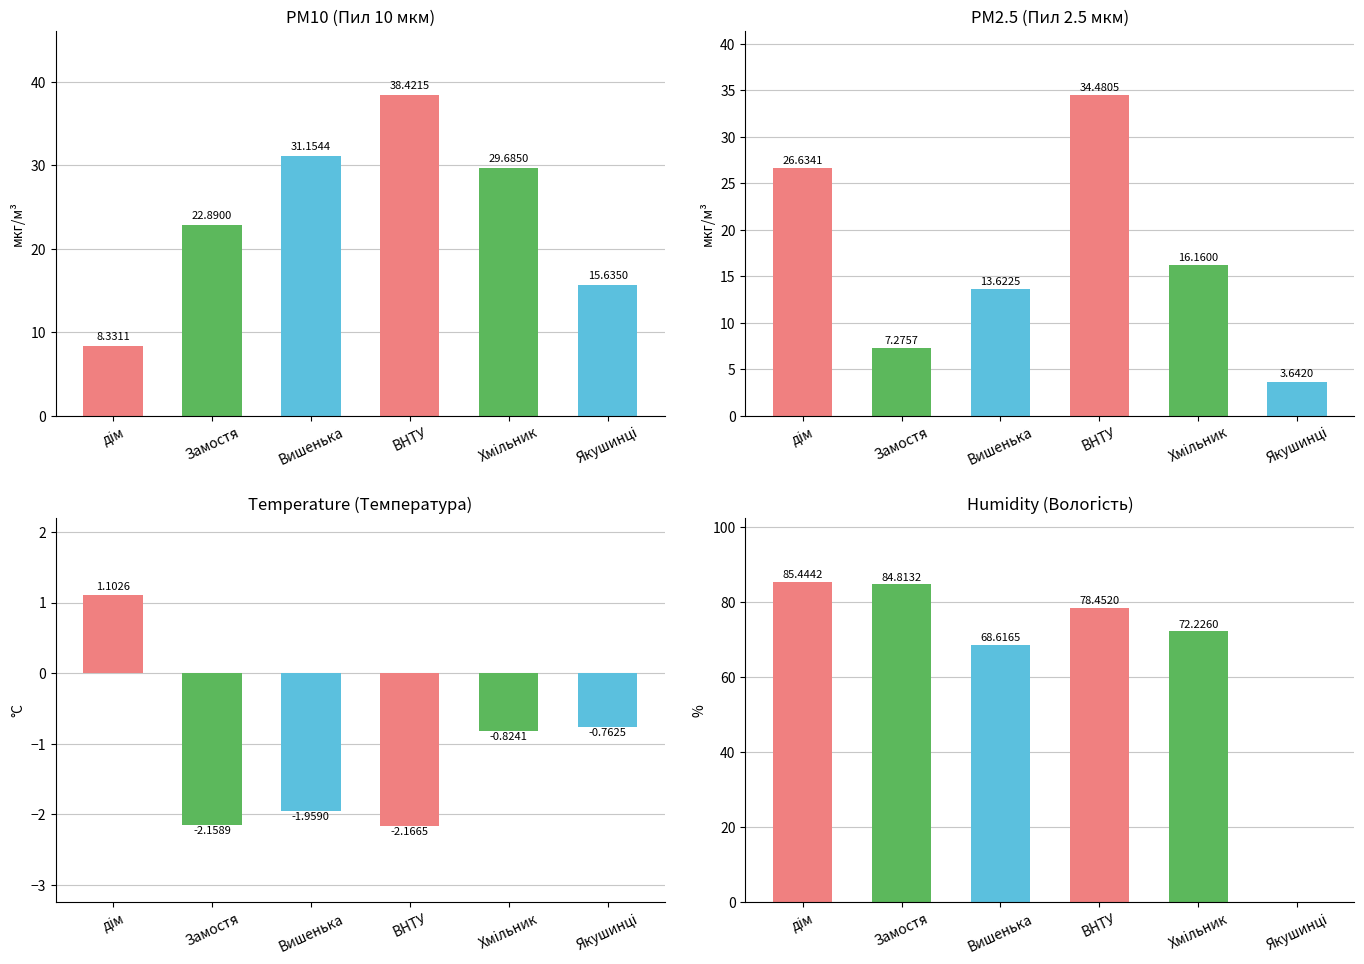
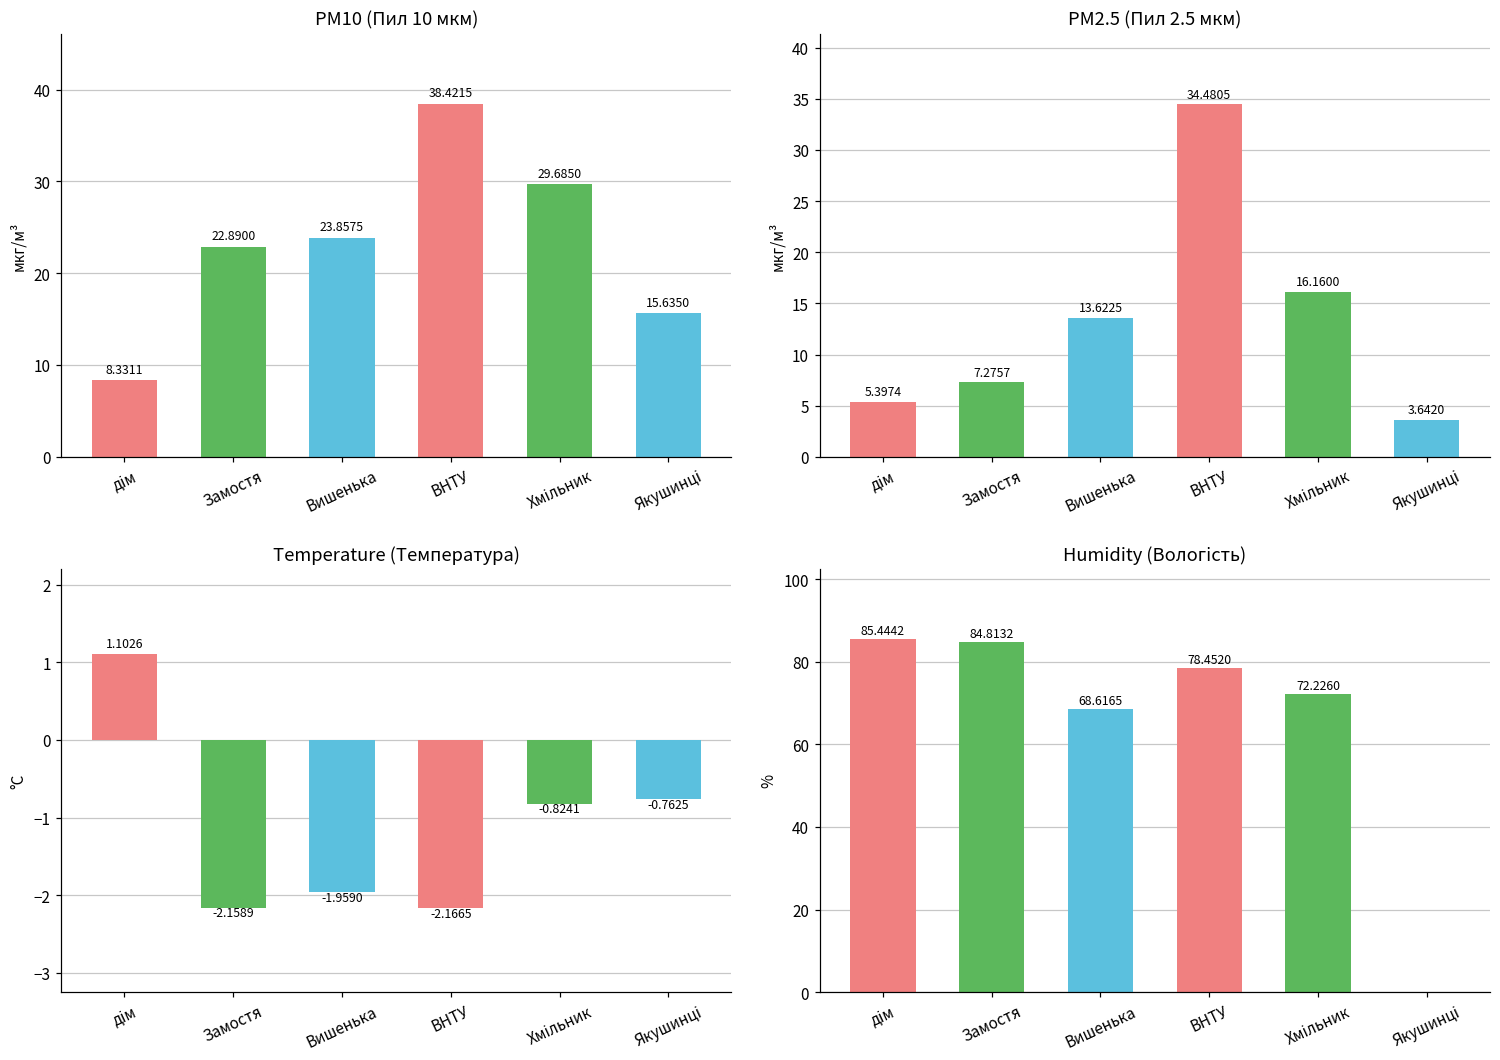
  {
    "PM10 (Пил 10 мкм)": {
      "дім": 8.3311,
      "Замостя": 22.8900,
-     "Вишенька": 31.1544,
+     "Вишенька": 23.8575,
      "ВНТУ": 38.4215,
      "Хмільник": 29.6850,
      "Якушинці": 15.6350
    },
    "PM2.5 (Пил 2.5 мкм)": {
-     "дім": 26.6341,
+     "дім": 5.3974,
      "Замостя": 7.2757,
      "Вишенька": 13.6225,
      "ВНТУ": 34.4805,
      "Хмільник": 16.1600,
      "Якушинці": 3.6420
    },
    "Temperature (Температура)": {
      "дім": 1.1026,
      "Замостя": -2.1589,
      "Вишенька": -1.9590,
      "ВНТУ": -2.1665,
      "Хмільник": -0.8241,
      "Якушинці": -0.7625
    },
    "Humidity (Вологість)": {
      "дім": 85.4442,
      "Замостя": 84.8132,
      "Вишенька": 68.6165,
      "ВНТУ": 78.4520,
      "Хмільник": 72.2260
    }
  }
